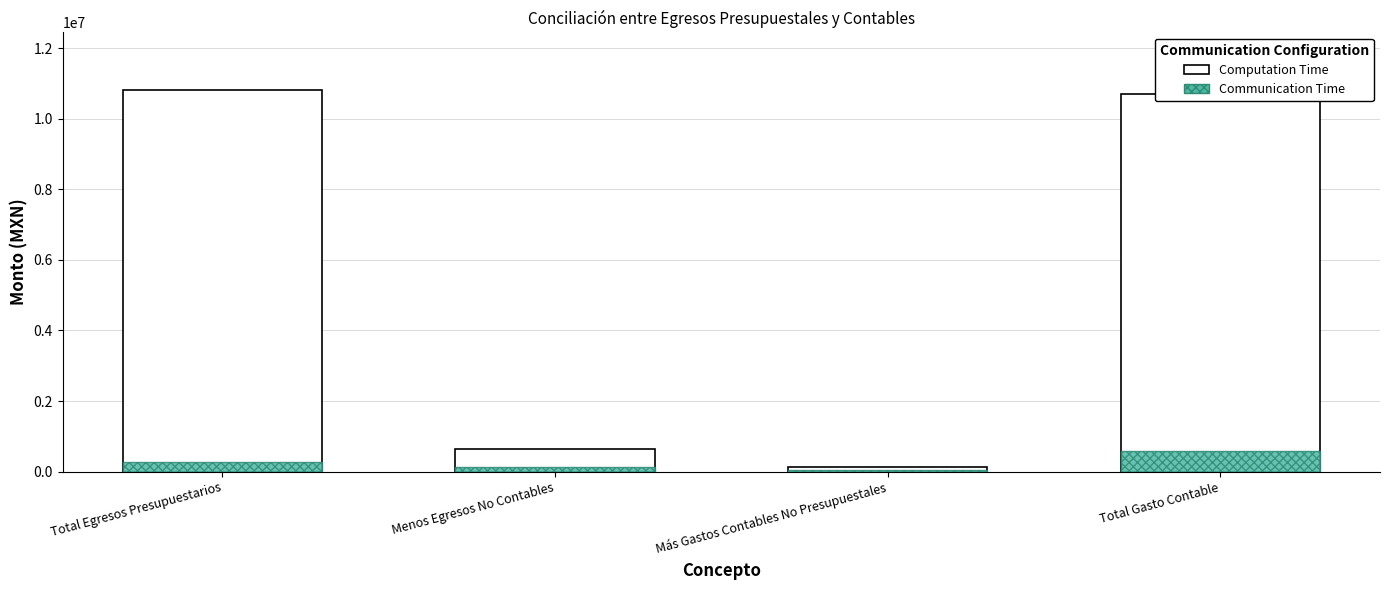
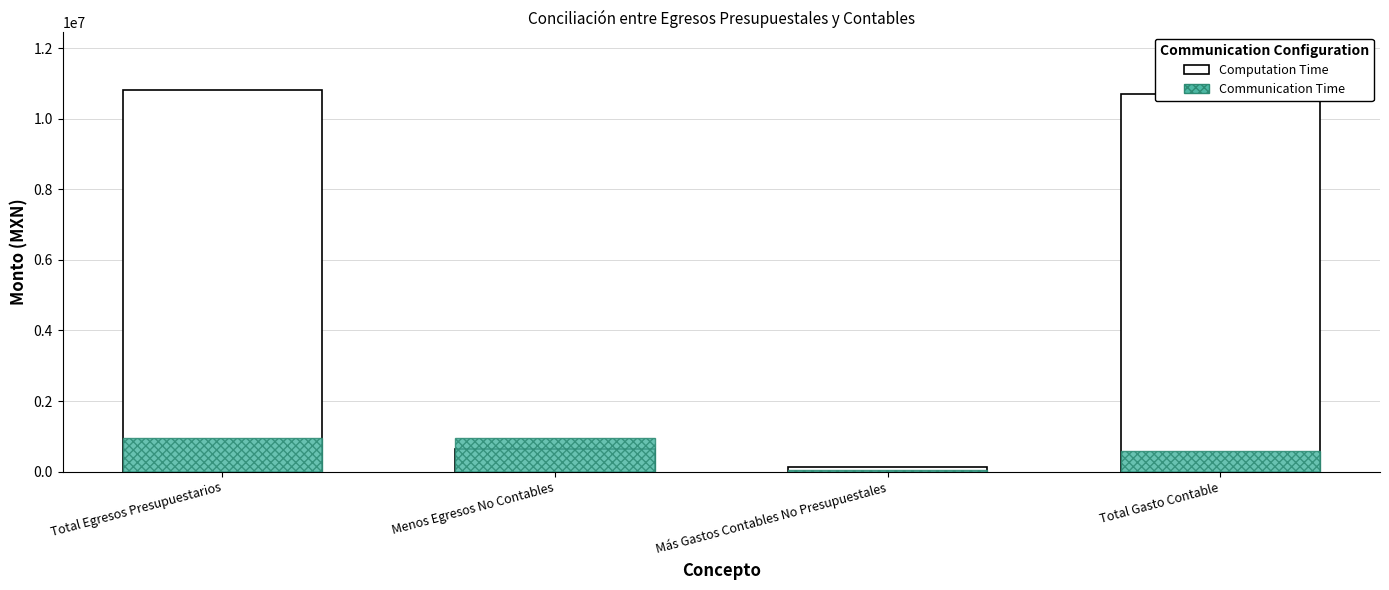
  {
    "Computation Time": {
      "Total Egresos Presupuestarios": 10800000,
      "Más Gastos Contables No Presupuestales": 100000
    },
    "Communication Time": {
-     "Total Egresos Presupuestarios": 300000,
-     "Menos Egresos No Contables": 100000
+     "Total Egresos Presupuestarios": 1000000,
+     "Menos Egresos No Contables": 1000000
    }
  }
